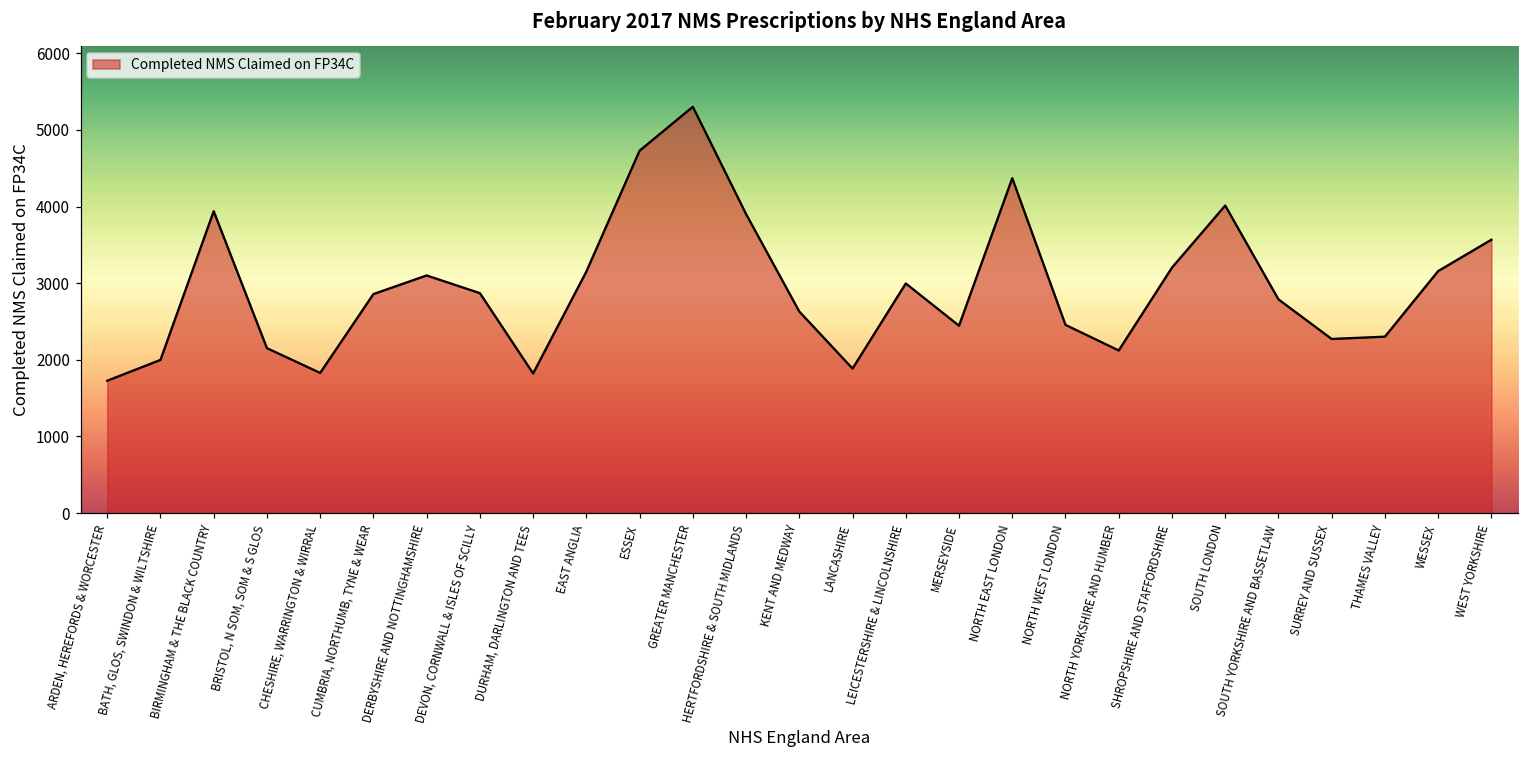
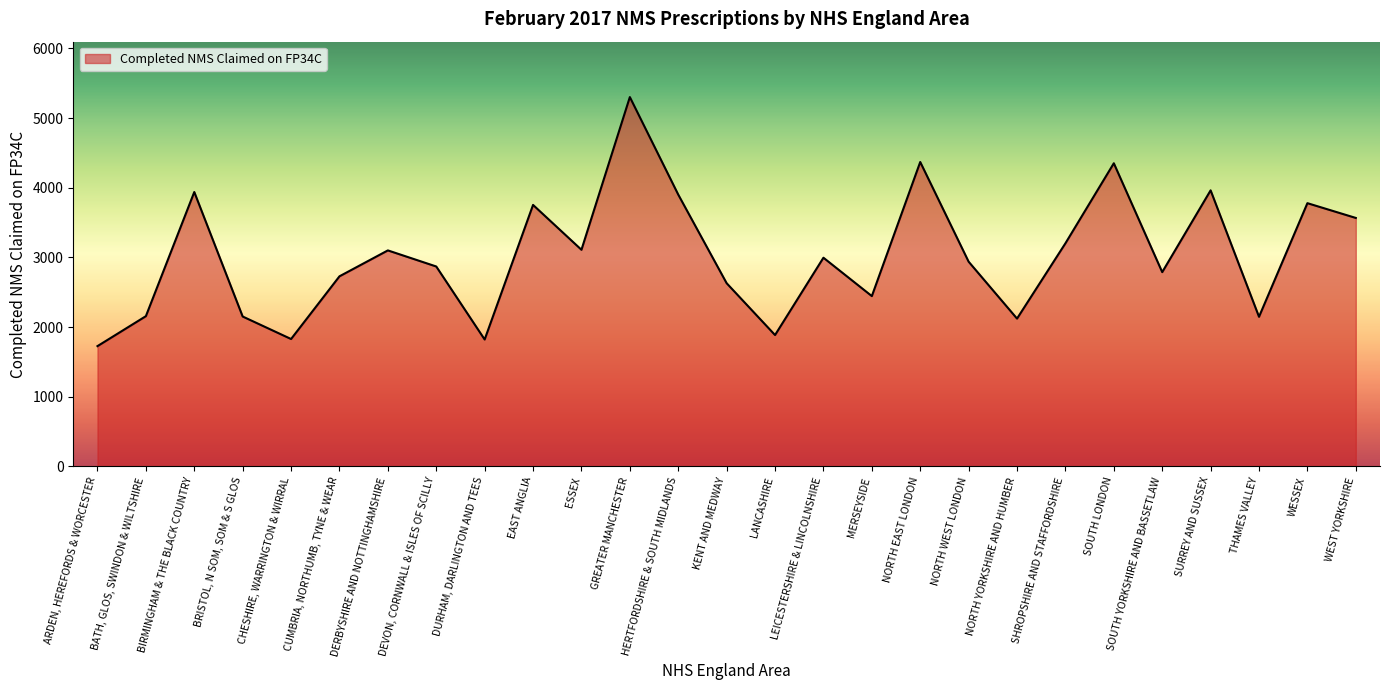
  {
    "ARDEN, HEREFORDS & WORCESTER": 1700,
-   "BATH, GLOS, SWINDON & WILTSHIRE": 2000,
+   "BATH, GLOS, SWINDON & WILTSHIRE": 2200,
    "BIRMINGHAM & THE BLACK COUNTRY": 3900,
    "BRISTOL, N SOM, SOM & S GLOS": 2200,
    "CHESHIRE, WARRINGTON & WIRRAL": 1800,
-   "CUMBRIA, NORTHUMB, TYNE & WEAR": 2900,
+   "CUMBRIA, NORTHUMB, TYNE & WEAR": 2700,
    "DERBYSHIRE AND NOTTINGHAMSHIRE": 3100,
    "DEVON, CORNWALL & ISLES OF SCILLY": 2900,
    "DURHAM, DARLINGTON AND TEES": 1800,
-   "EAST ANGLIA": 3200,
-   "ESSEX": 4700,
+   "EAST ANGLIA": 3800,
+   "ESSEX": 3100,
    "GREATER MANCHESTER": 5300,
    "HERTFORDSHIRE & SOUTH MIDLANDS": 3900,
    "KENT AND MEDWAY": 2600,
    "LANCASHIRE": 1900,
    "LEICESTERSHIRE & LINCOLNSHIRE": 3000,
    "MERSEYSIDE": 2400,
    "NORTH EAST LONDON": 4400,
-   "NORTH WEST LONDON": 2500,
+   "NORTH WEST LONDON": 2900,
    "NORTH YORKSHIRE AND HUMBER": 2100,
    "SHROPSHIRE AND STAFFORDSHIRE": 3200,
-   "SOUTH LONDON": 4000,
+   "SOUTH LONDON": 4400,
    "SOUTH YORKSHIRE AND BASSETLAW": 2800,
-   "SURREY AND SUSSEX": 2300,
-   "THAMES VALLEY": 2300,
-   "WESSEX": 3200,
+   "SURREY AND SUSSEX": 4000,
+   "THAMES VALLEY": 2100,
+   "WESSEX": 3800,
    "WEST YORKSHIRE": 3600
  }
